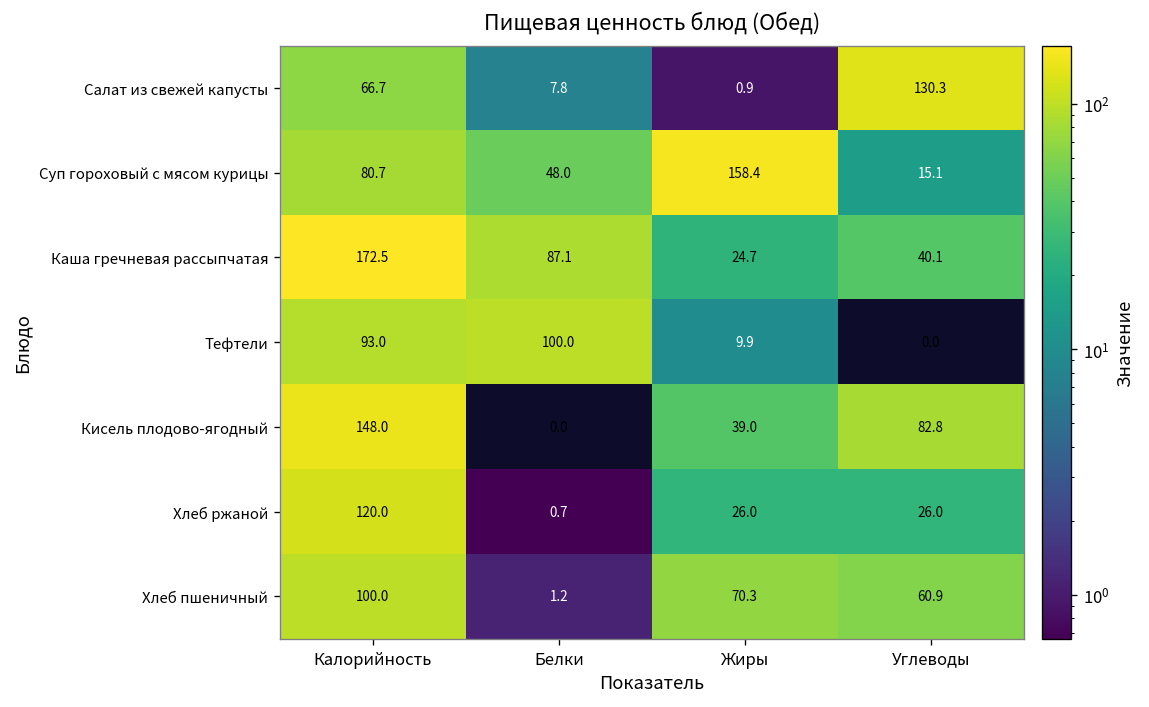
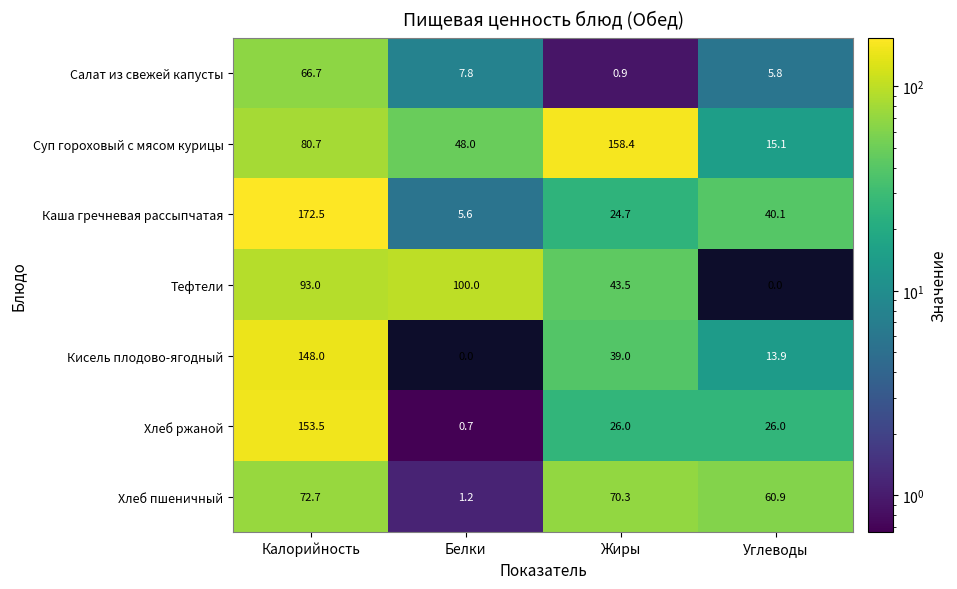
  {
    "Салат из свежей капусты": {
      "Калорийность": 66.7,
      "Белки": 7.8,
      "Жиры": 0.9,
-     "Углеводы": 130.3
+     "Углеводы": 5.8
    },
    "Суп гороховый с мясом курицы": {
      "Калорийность": 80.7,
      "Белки": 48.0,
      "Жиры": 158.4,
      "Углеводы": 15.1
    },
    "Каша гречневая рассыпчатая": {
      "Калорийность": 172.5,
-     "Белки": 87.1,
+     "Белки": 5.6,
      "Жиры": 24.7,
      "Углеводы": 40.1
    },
    "Тефтели": {
      "Калорийность": 93.0,
      "Белки": 100.0,
-     "Жиры": 9.9
+     "Жиры": 43.5
    },
    "Кисель плодово-ягодный": {
      "Калорийность": 148.0,
      "Жиры": 39.0,
-     "Углеводы": 82.8
+     "Углеводы": 13.9
    },
    "Хлеб ржаной": {
-     "Калорийность": 120.0,
+     "Калорийность": 153.5,
      "Белки": 0.7,
      "Жиры": 26.0,
      "Углеводы": 26.0
    },
    "Хлеб пшеничный": {
-     "Калорийность": 100.0,
+     "Калорийность": 72.7,
      "Белки": 1.2,
      "Жиры": 70.3,
      "Углеводы": 60.9
    }
  }
